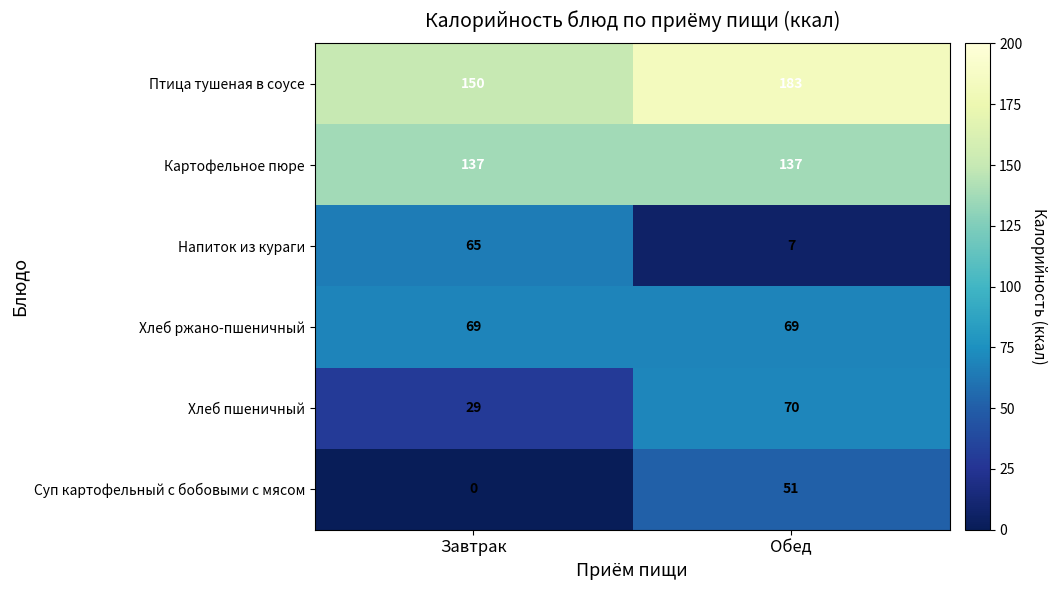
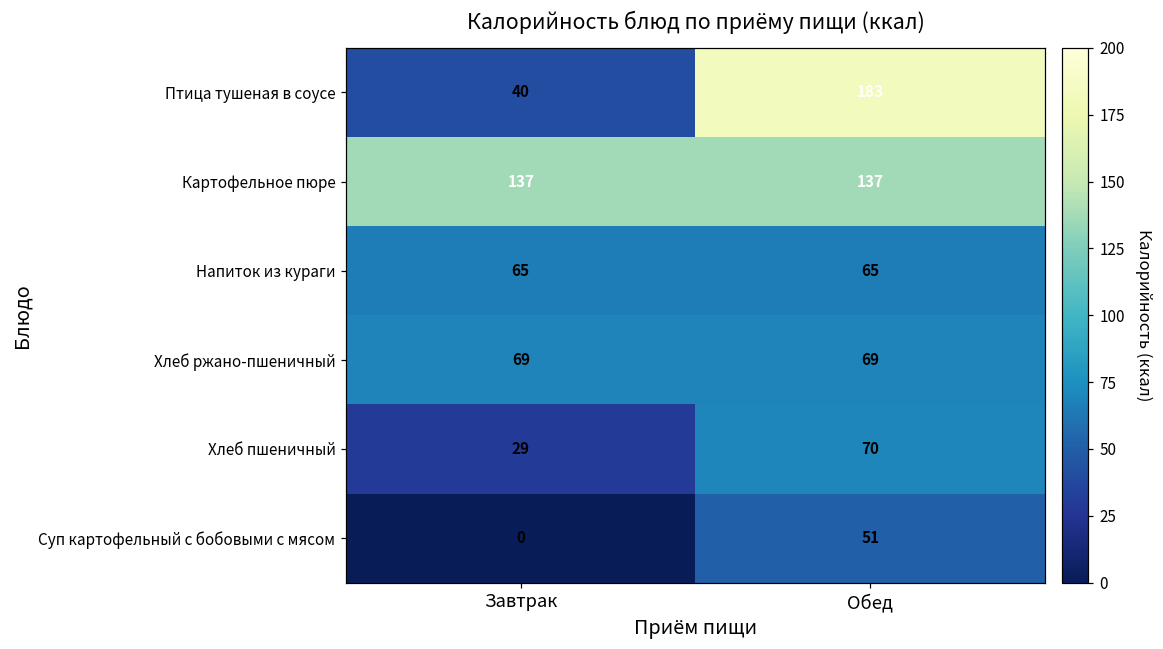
  {
    "Птица тушеная в соусе": {
-     "Завтрак": 150,
+     "Завтрак": 40,
      "Обед": 183
    },
    "Картофельное пюре": {
      "Завтрак": 137,
      "Обед": 137
    },
    "Напиток из кураги": {
      "Завтрак": 65,
-     "Обед": 7
+     "Обед": 65
    },
    "Хлеб ржано-пшеничный": {
      "Завтрак": 69,
      "Обед": 69
    },
    "Хлеб пшеничный": {
      "Завтрак": 29,
      "Обед": 70
    },
    "Суп картофельный с бобовыми с мясом": {
      "Завтрак": 0,
      "Обед": 51
    }
  }
